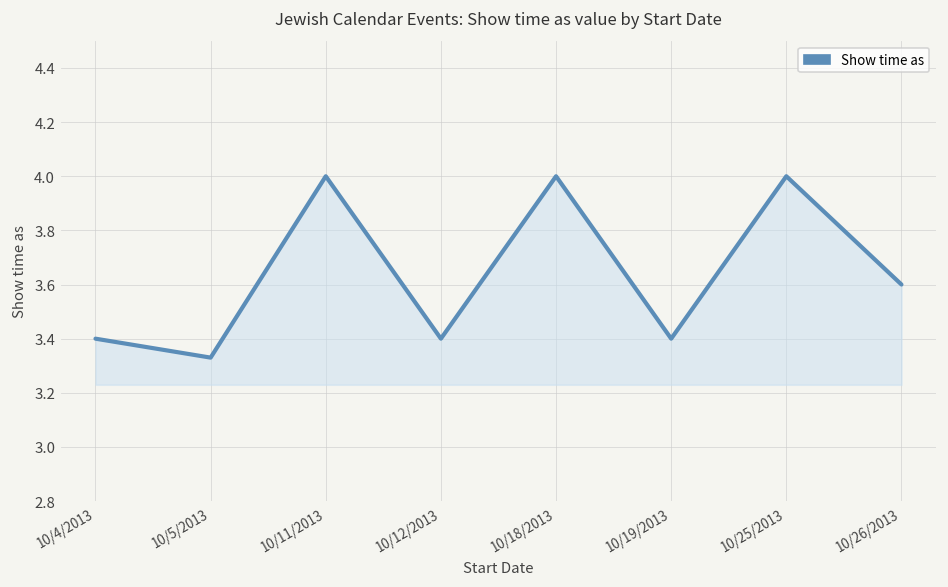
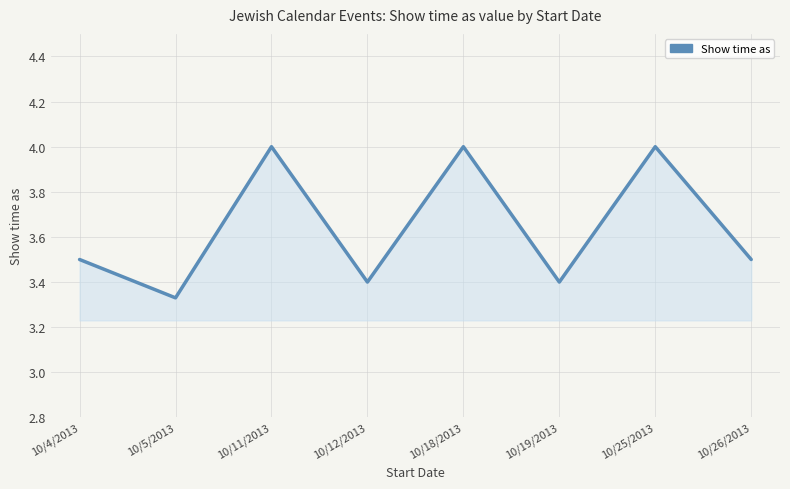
  {
-   "10/4/2013": 3.4,
+   "10/4/2013": 3.5,
    "10/5/2013": 3.33,
    "10/11/2013": 4.0,
    "10/12/2013": 3.4,
    "10/18/2013": 4.0,
    "10/19/2013": 3.4,
    "10/25/2013": 4.0,
-   "10/26/2013": 3.6
+   "10/26/2013": 3.5
  }
